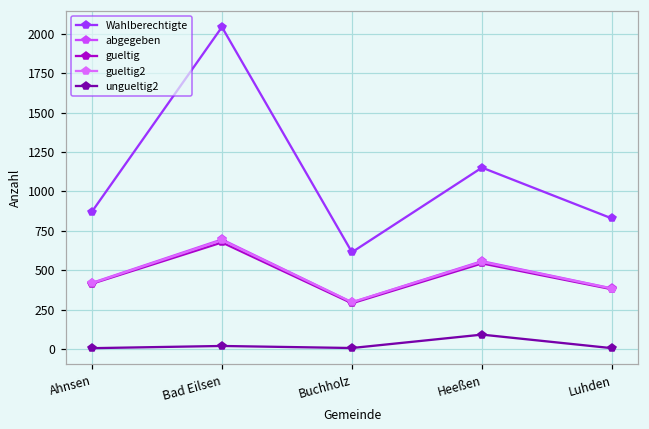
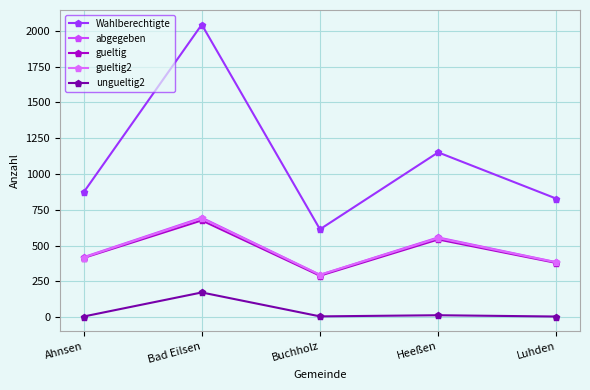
  {
    "ungueltig2": {
      "Ahnsen": 10,
-     "Bad Eilsen": 20,
+     "Bad Eilsen": 170,
      "Buchholz": 10,
-     "Heeßen": 90,
+     "Heeßen": 10,
      "Luhden": 10
    }
  }
